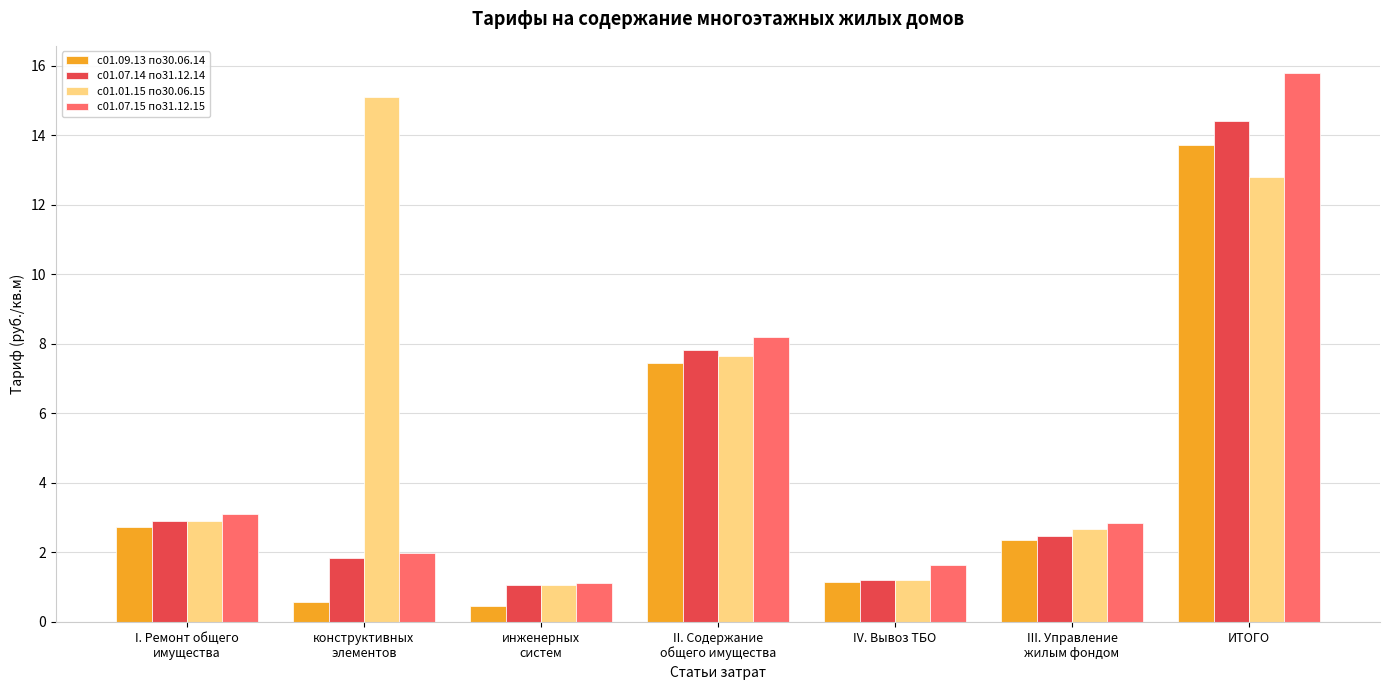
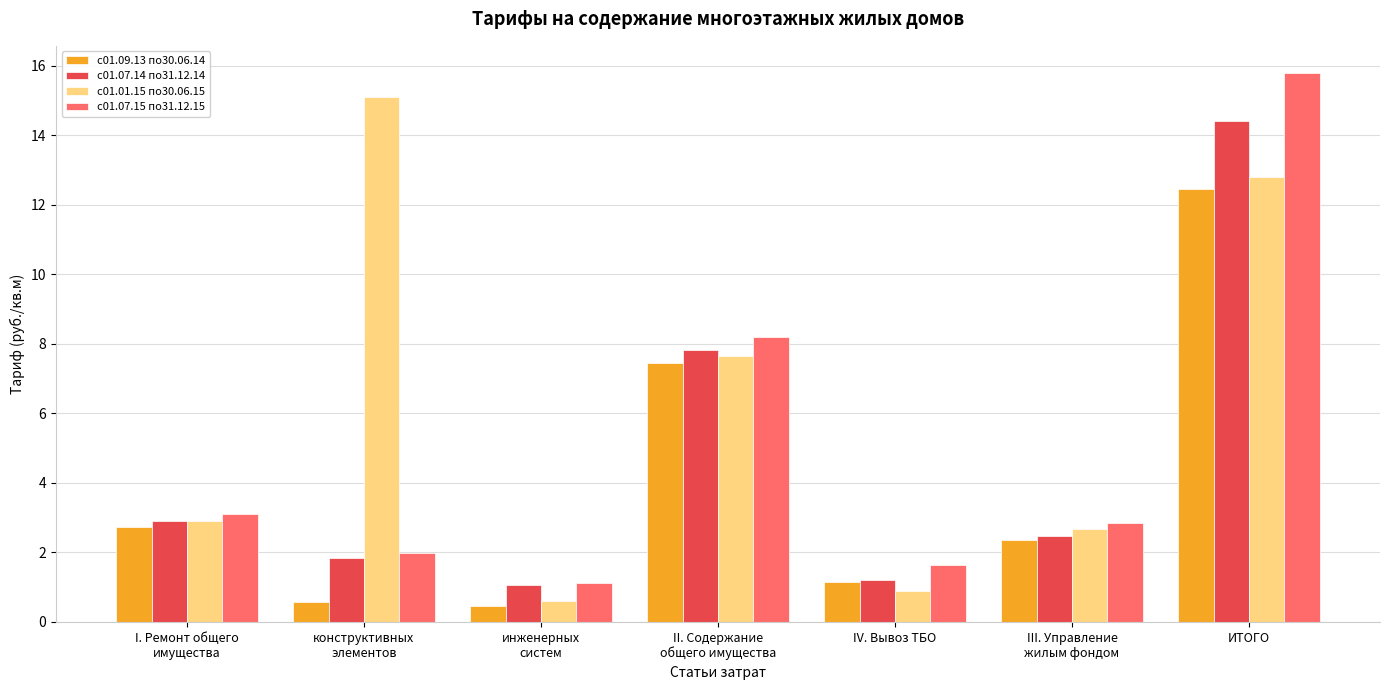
  {
    "с01.09.13 по30.06.14": {
      "I. Ремонт общего имущества": 2.7,
      "конструктивных элементов": 0.6,
      "инженерных систем": 0.5,
      "II. Содержание общего имущества": 7.5,
      "IV. Вывоз ТБО": 1.2,
      "III. Управление жилым фондом": 2.4,
-     "ИТОГО": 13.7
+     "ИТОГО": 12.5
    },
    "с01.01.15 по30.06.15": {
      "I. Ремонт общего имущества": 2.9,
      "конструктивных элементов": 15.1,
-     "инженерных систем": 1.1,
+     "инженерных систем": 0.6,
      "II. Содержание общего имущества": 7.7,
-     "IV. Вывоз ТБО": 1.2,
+     "IV. Вывоз ТБО": 0.9,
      "III. Управление жилым фондом": 2.7,
      "ИТОГО": 12.8
    }
  }
